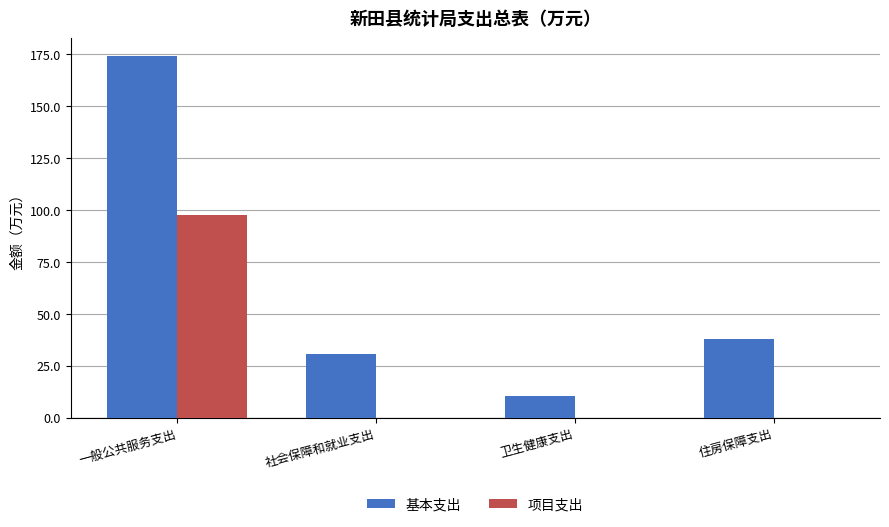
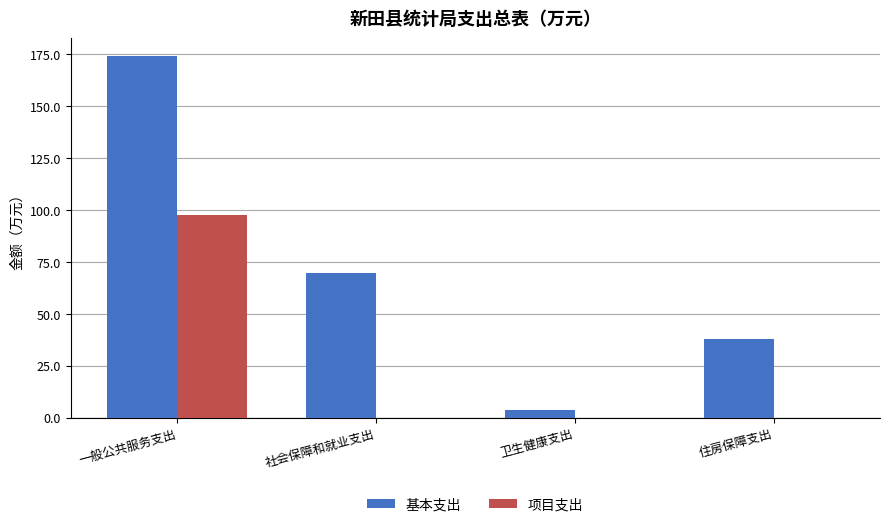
  {
    "基本支出": {
      "一般公共服务支出": 174,
-     "社会保障和就业支出": 31,
-     "卫生健康支出": 11,
+     "社会保障和就业支出": 70,
+     "卫生健康支出": 4,
      "住房保障支出": 38
    },
    "项目支出": {
      "一般公共服务支出": 98,
      "社会保障和就业支出": 0,
      "卫生健康支出": 0,
      "住房保障支出": 0
    }
  }
